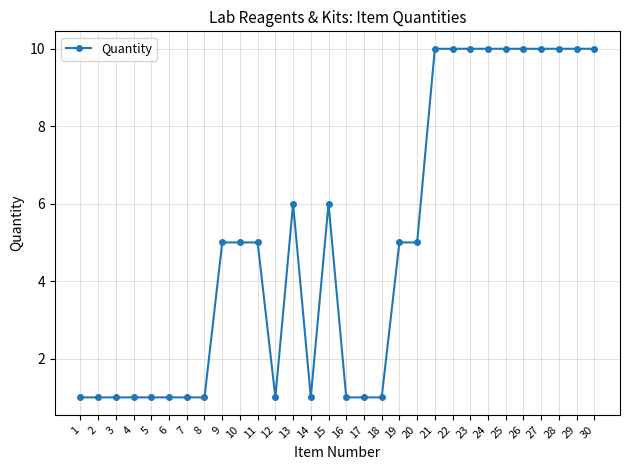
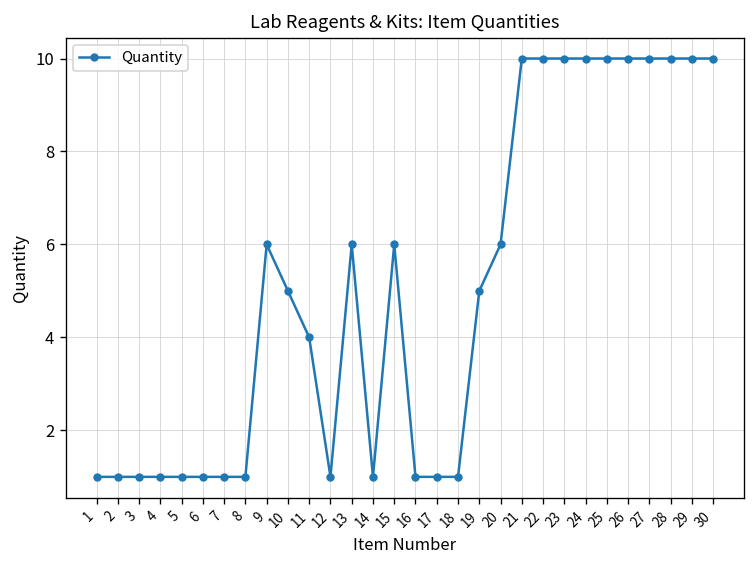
  {
    "1": 1,
    "2": 1,
    "3": 1,
    "4": 1,
    "5": 1,
    "6": 1,
    "7": 1,
    "8": 1,
-   "9": 5,
+   "9": 6,
    "10": 5,
-   "11": 5,
+   "11": 4,
    "12": 1,
    "13": 6,
    "14": 1,
    "15": 6,
    "16": 1,
    "17": 1,
    "18": 1,
    "19": 5,
-   "20": 5,
+   "20": 6,
    "21": 10,
    "22": 10,
    "23": 10,
    "24": 10,
    "25": 10,
    "26": 10,
    "27": 10,
    "28": 10,
    "29": 10,
    "30": 10
  }
